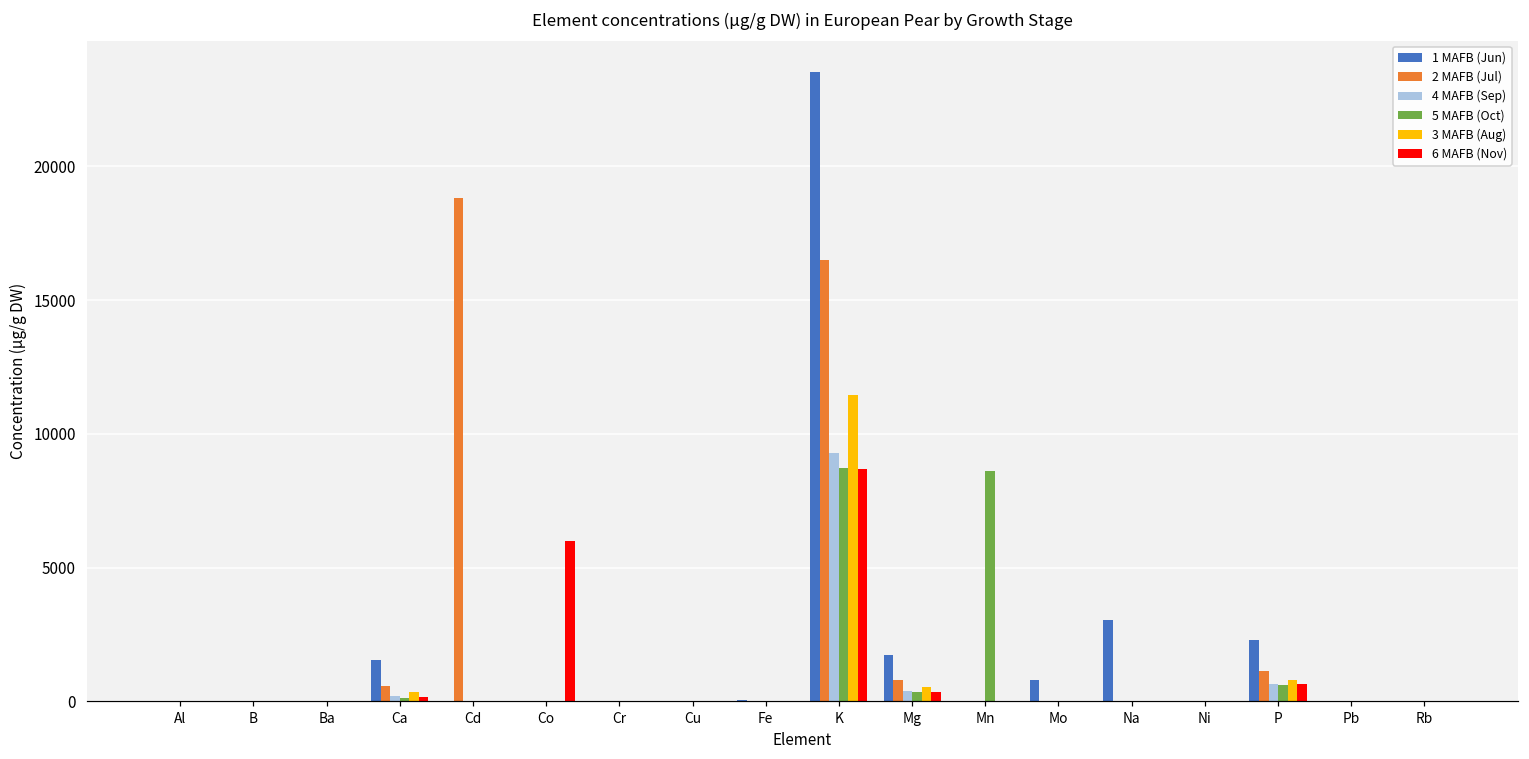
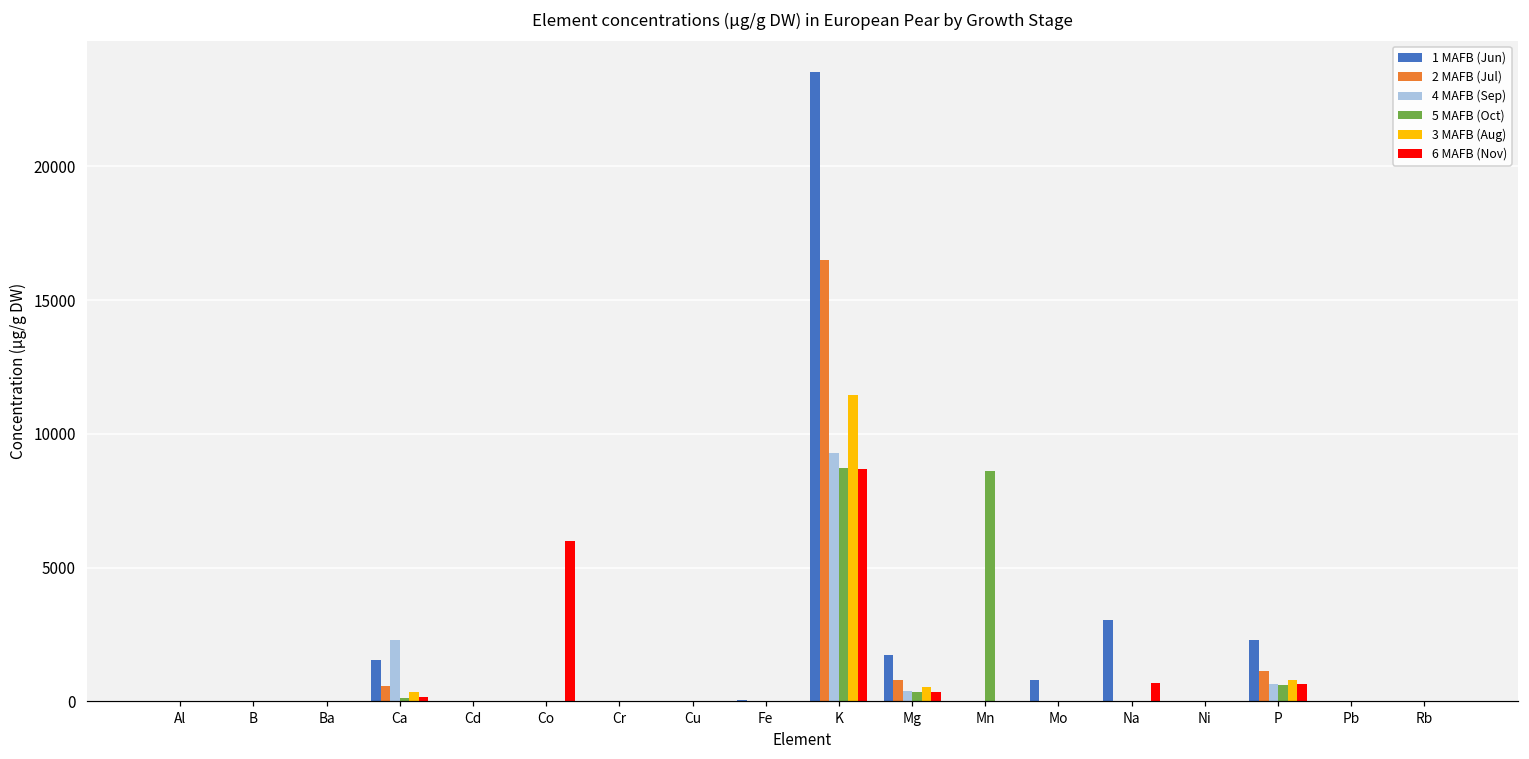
  {
    "1 MAFB (Jun)": {
      "Ca": 1600,
      "K": 23500,
      "Mg": 1700,
      "Mo": 800,
      "Na": 3000,
      "P": 2300
    },
    "2 MAFB (Jul)": {
      "Ca": 600,
-     "Cd": 18800,
+     "Cd": 0,
      "K": 16500,
      "Mg": 800,
      "P": 1100
    },
    "4 MAFB (Sep)": {
-     "Ca": 200,
+     "Ca": 2300,
      "K": 9300,
      "Mg": 400,
      "P": 700
    },
    "5 MAFB (Oct)": {
      "Ca": 100,
      "Co": 0,
      "K": 8700,
      "Mg": 300,
      "Mn": 8600,
      "P": 600
    },
    "3 MAFB (Aug)": {
      "Ca": 400,
      "K": 11500,
      "Mg": 500,
      "P": 800
    },
    "6 MAFB (Nov)": {
      "Ca": 200,
      "Co": 6000,
      "K": 8700,
      "Mg": 300,
-     "Na": 0,
+     "Na": 700,
      "P": 600
    }
  }
